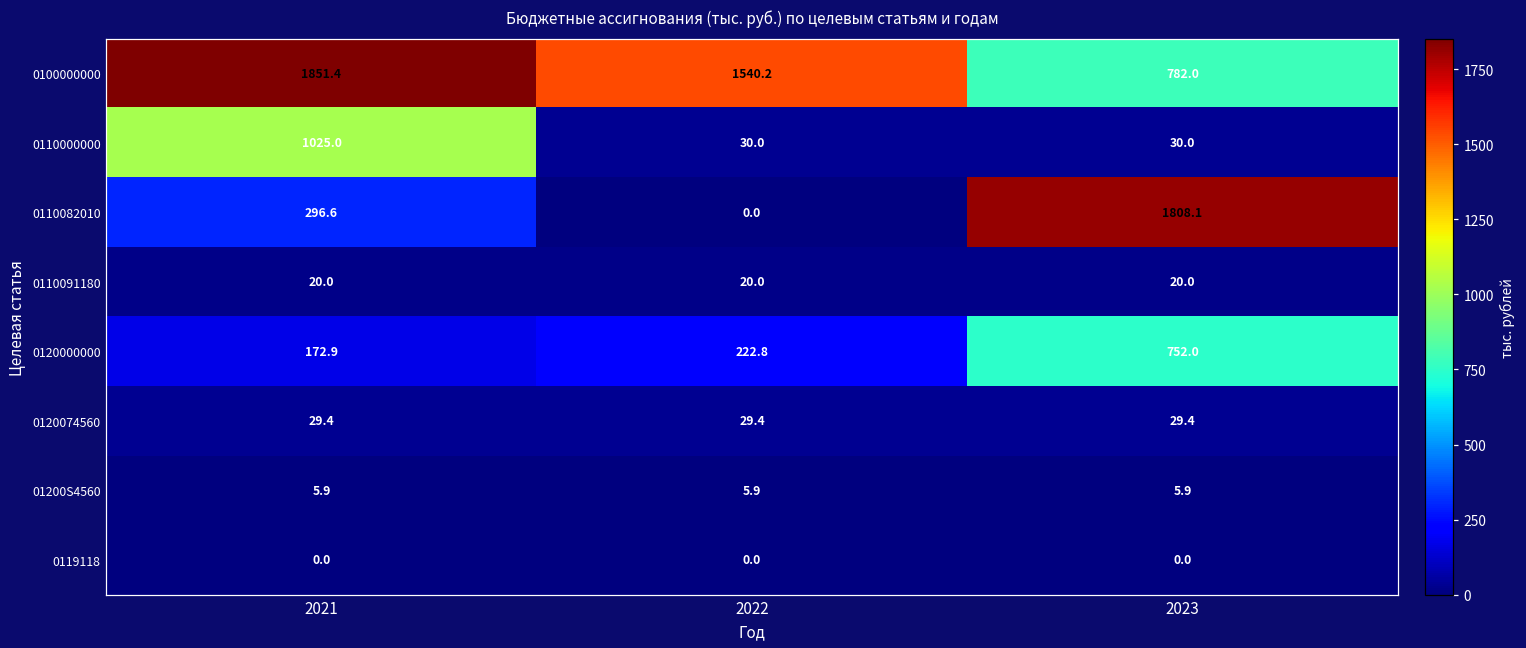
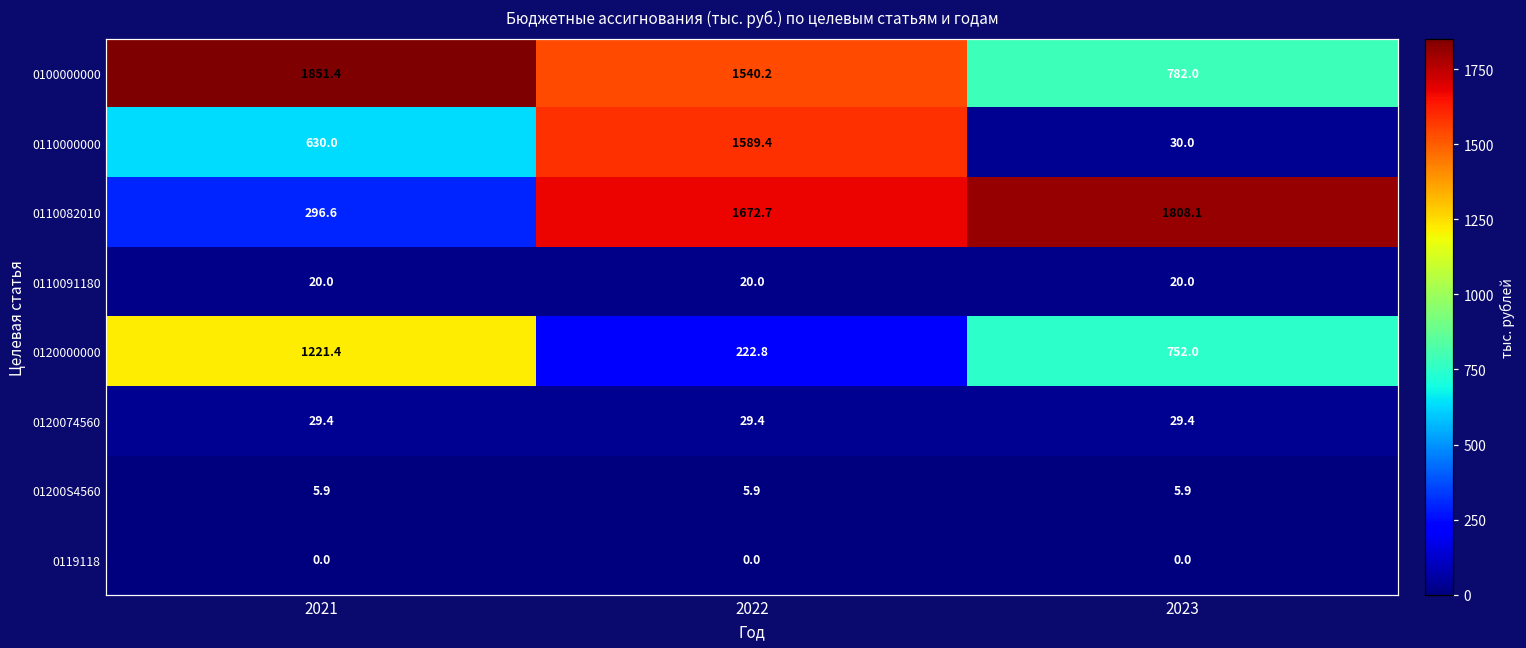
  {
    "0100000000": {
      "2021": 1851.4,
      "2022": 1540.2,
      "2023": 782.0
    },
    "0110000000": {
-     "2021": 1025.0,
-     "2022": 30.0,
+     "2021": 630.0,
+     "2022": 1589.4,
      "2023": 30.0
    },
    "0110082010": {
      "2021": 296.6,
-     "2022": 0.0,
+     "2022": 1672.7,
      "2023": 1808.1
    },
    "0110091180": {
      "2021": 20.0,
      "2022": 20.0,
      "2023": 20.0
    },
    "0120000000": {
-     "2021": 172.9,
+     "2021": 1221.4,
      "2022": 222.8,
      "2023": 752.0
    },
    "0120074560": {
      "2021": 29.4,
      "2022": 29.4,
      "2023": 29.4
    },
    "01200S4560": {
      "2021": 5.9,
      "2022": 5.9,
      "2023": 5.9
    },
    "0119118": {
      "2021": 0.0,
      "2022": 0.0,
      "2023": 0.0
    }
  }
